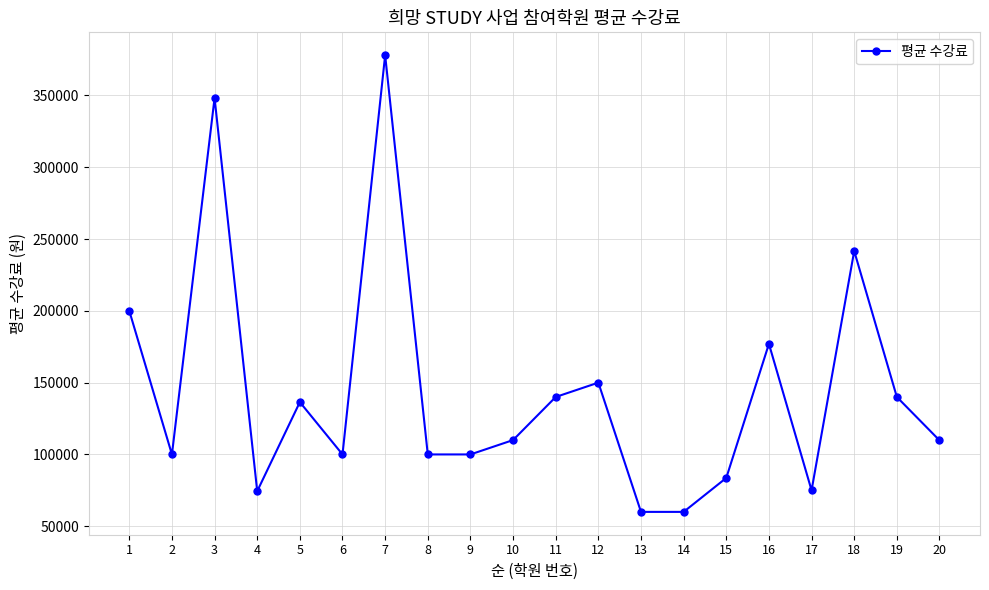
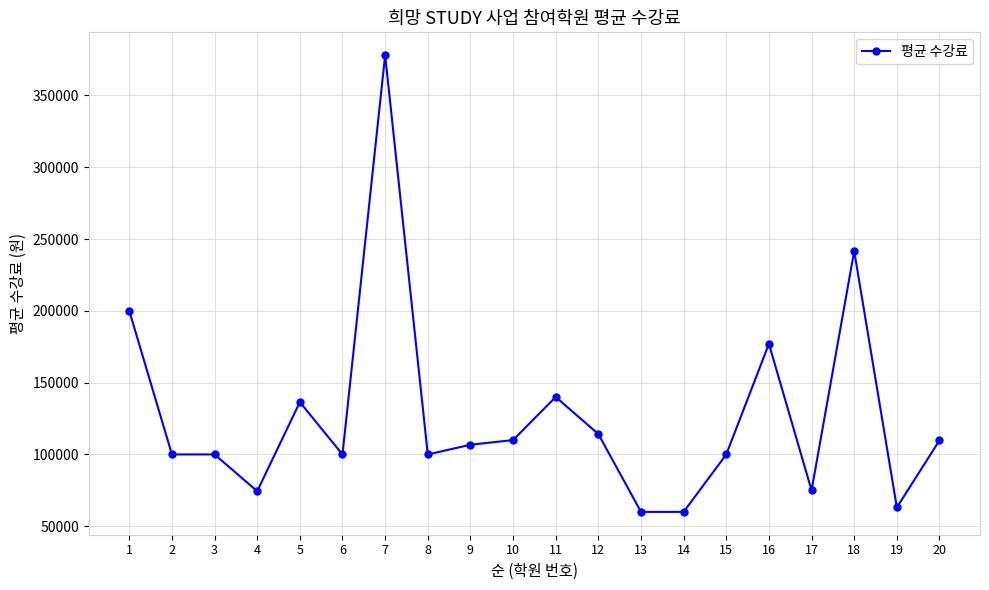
  {
    "1": 200000,
    "2": 100000,
-   "3": 348000,
+   "3": 100000,
    "4": 74000,
    "5": 136000,
    "6": 100000,
    "7": 378000,
    "8": 100000,
-   "9": 100000,
+   "9": 107000,
    "10": 110000,
    "11": 140000,
-   "12": 150000,
+   "12": 114000,
    "13": 60000,
    "14": 60000,
-   "15": 84000,
+   "15": 100000,
    "16": 177000,
    "17": 75000,
    "18": 242000,
-   "19": 140000,
+   "19": 63000,
    "20": 110000
  }
